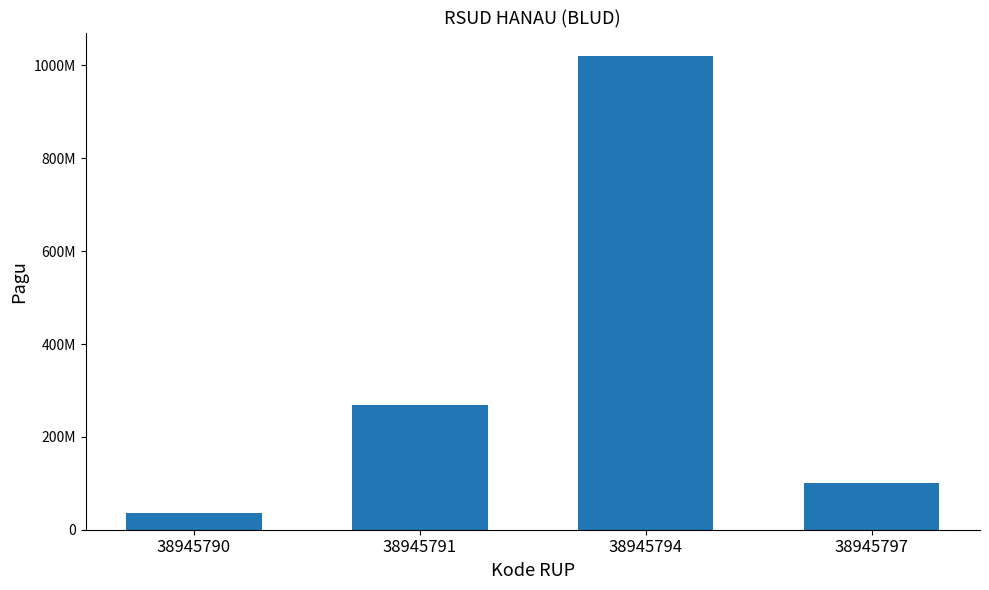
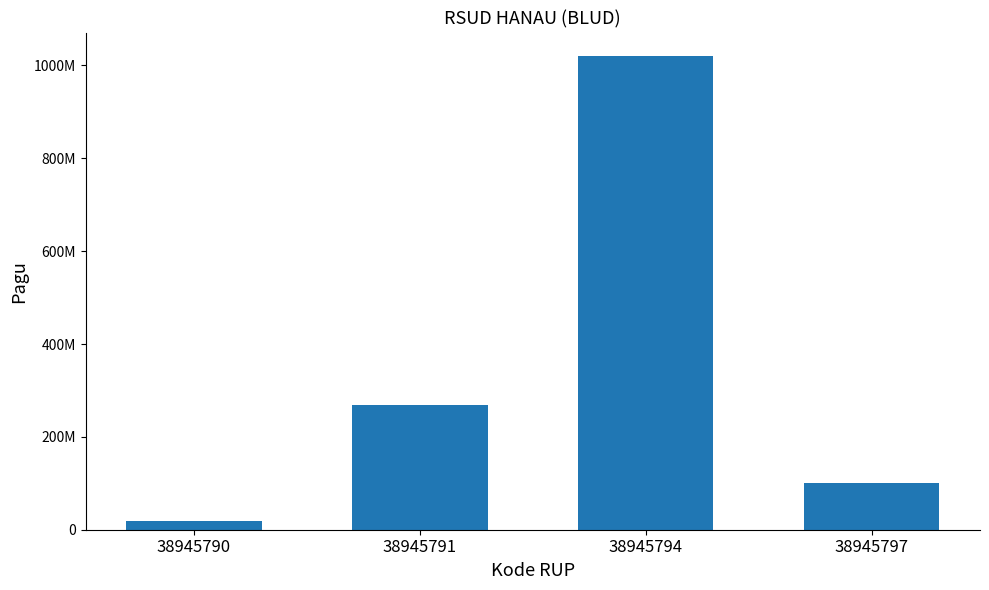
  {
-   "38945790": 40000000,
+   "38945790": 20000000,
    "38945791": 270000000,
    "38945794": 1020000000,
    "38945797": 100000000
  }
